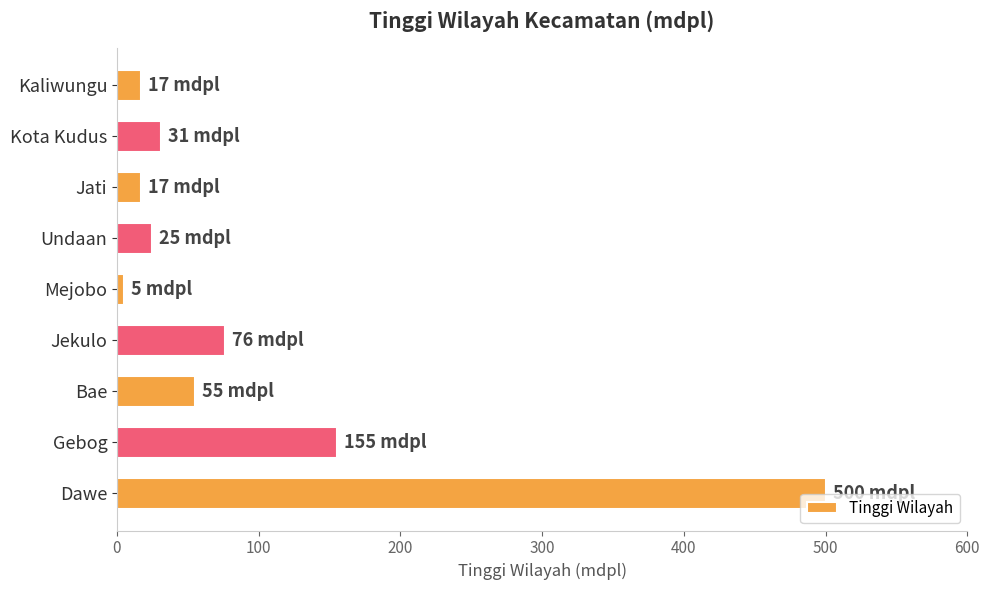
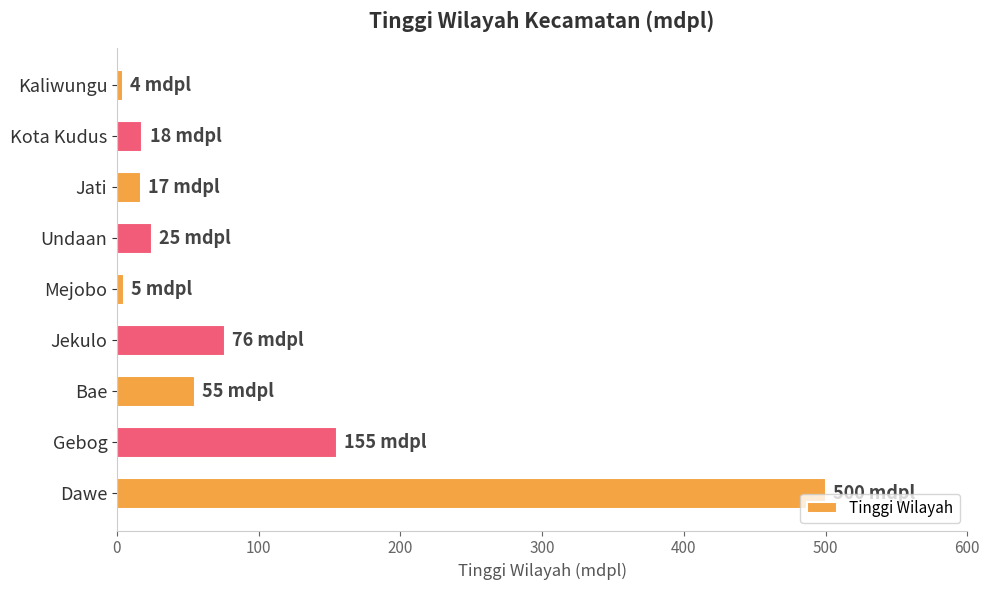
  {
-   "Kaliwungu": 17,
-   "Kota Kudus": 31,
+   "Kaliwungu": 4,
+   "Kota Kudus": 18,
    "Jati": 17,
    "Undaan": 25,
    "Mejobo": 5,
    "Jekulo": 76,
    "Bae": 55,
    "Gebog": 155
  }
